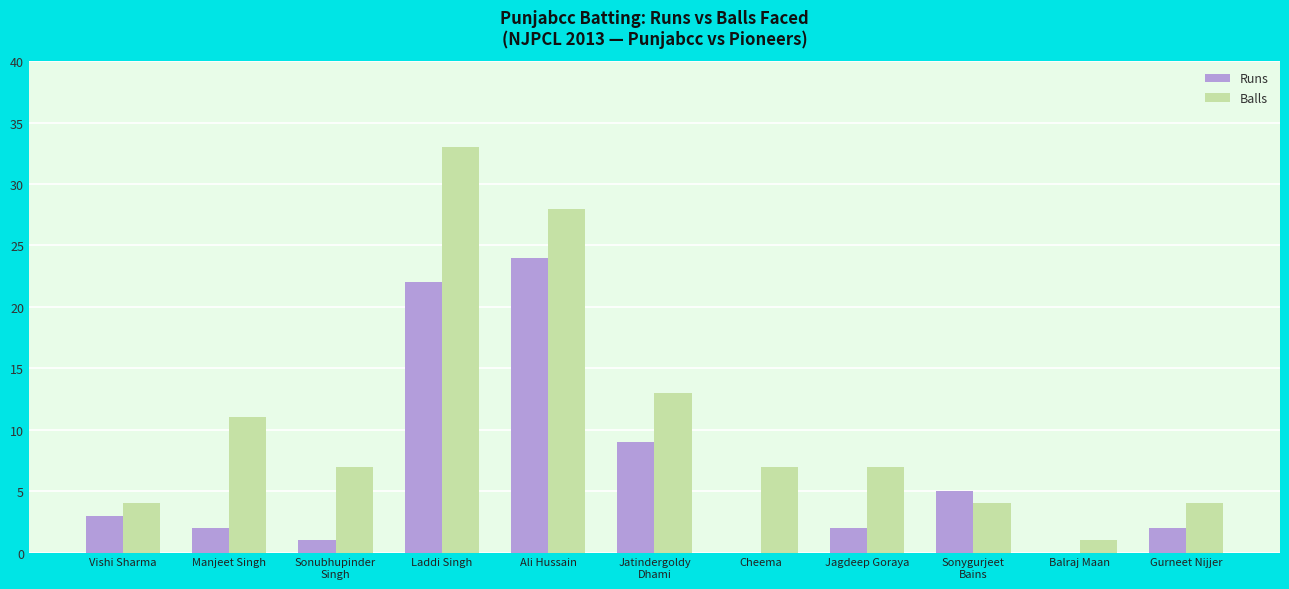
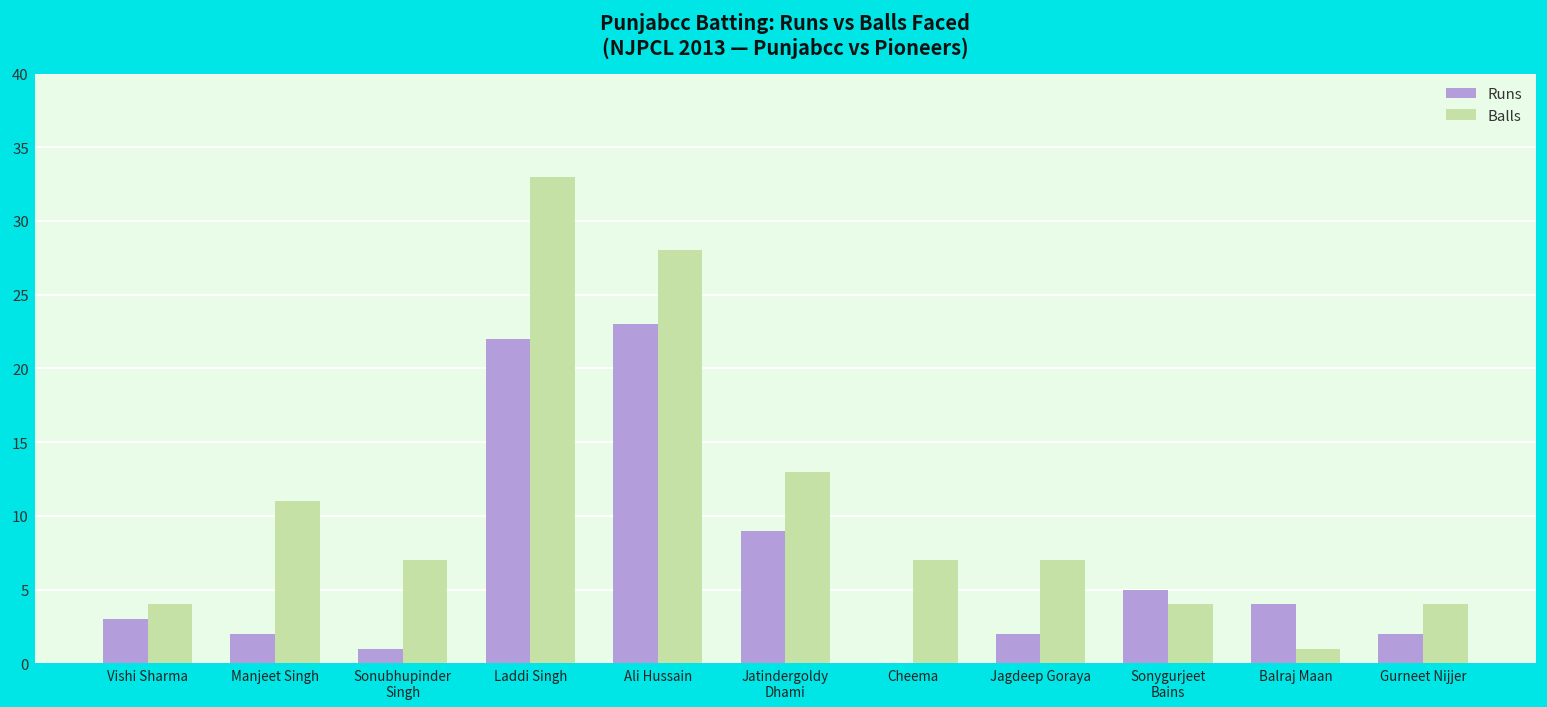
  {
    "Runs": {
      "Vishi Sharma": 3,
      "Manjeet Singh": 2,
      "Sonubhupinder Singh": 1,
      "Laddi Singh": 22,
-     "Ali Hussain": 24,
+     "Ali Hussain": 23,
      "Jatindergoldy Dhami": 9,
      "Cheema": 0,
      "Jagdeep Goraya": 2,
      "Sonygurjeet Bains": 5,
-     "Balraj Maan": 0,
+     "Balraj Maan": 4,
      "Gurneet Nijjer": 2
    },
    "Balls": {
      "Vishi Sharma": 4,
      "Manjeet Singh": 11,
      "Sonubhupinder Singh": 7,
      "Laddi Singh": 33,
      "Ali Hussain": 28,
      "Jatindergoldy Dhami": 13,
      "Cheema": 7,
      "Jagdeep Goraya": 7,
      "Sonygurjeet Bains": 4,
      "Balraj Maan": 1,
      "Gurneet Nijjer": 4
    }
  }
